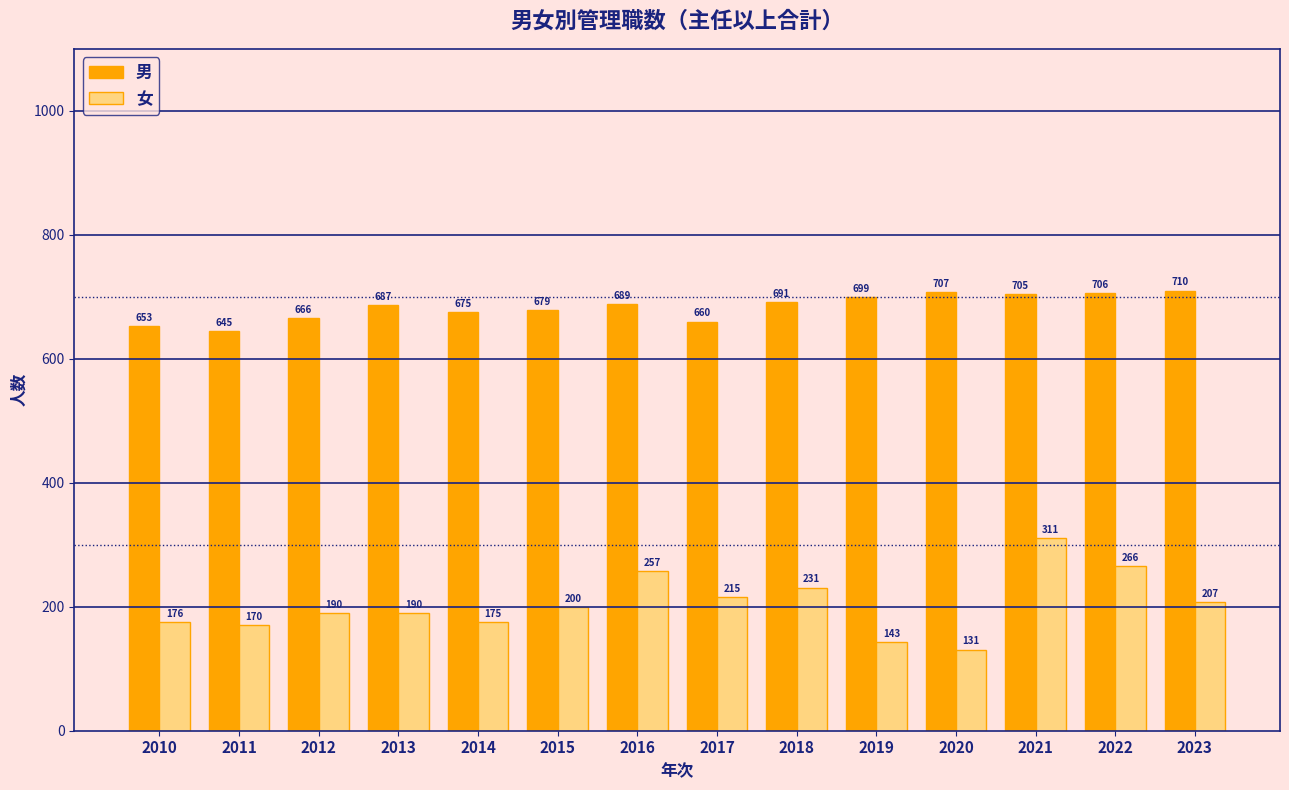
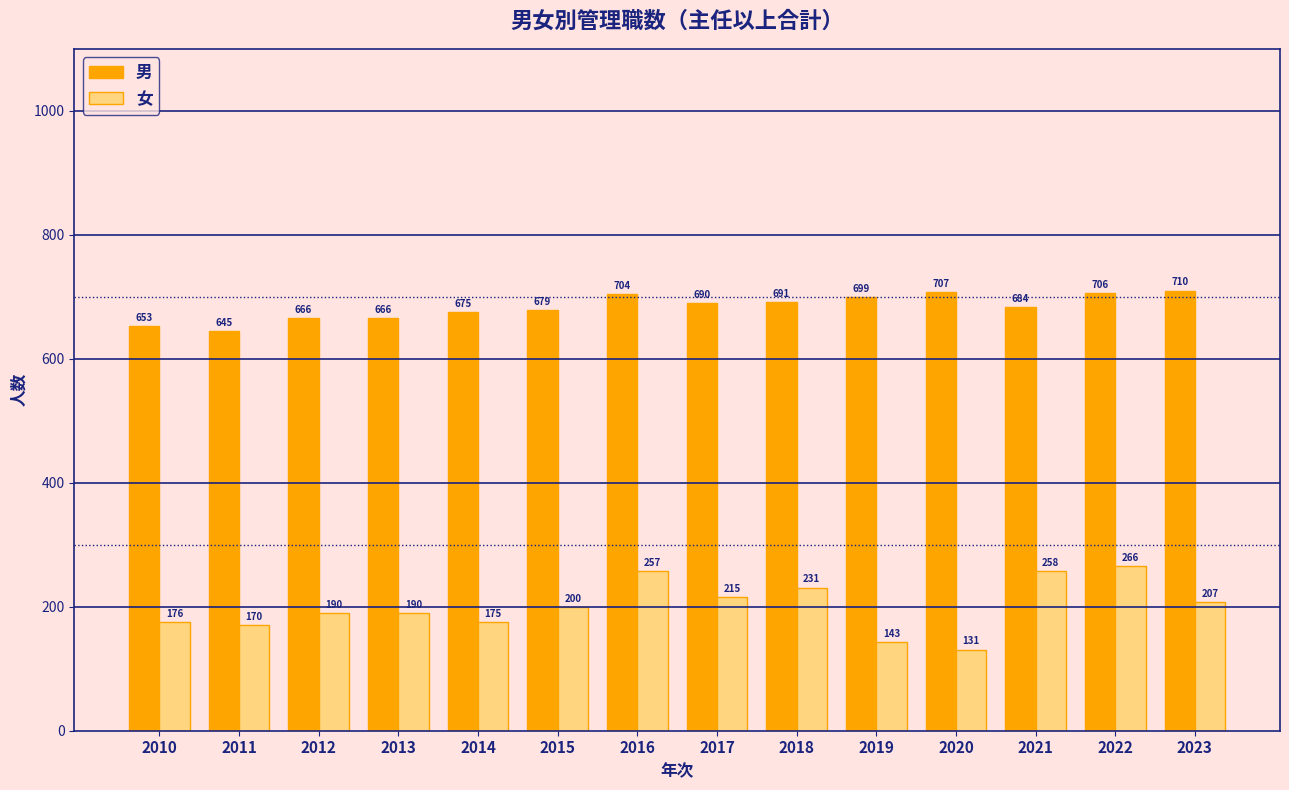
  {
    "男": {
      "2010": 653,
      "2011": 645,
      "2012": 666,
-     "2013": 687,
+     "2013": 666,
      "2014": 675,
      "2015": 679,
-     "2016": 689,
-     "2017": 660,
+     "2016": 704,
+     "2017": 690,
      "2018": 691,
      "2019": 699,
      "2020": 707,
-     "2021": 705,
+     "2021": 684,
      "2022": 706,
      "2023": 710
    },
    "女": {
      "2010": 176,
      "2011": 170,
      "2012": 190,
      "2013": 190,
      "2014": 175,
      "2015": 200,
      "2016": 257,
      "2017": 215,
      "2018": 231,
      "2019": 143,
      "2020": 131,
-     "2021": 311,
+     "2021": 258,
      "2022": 266,
      "2023": 207
    }
  }
